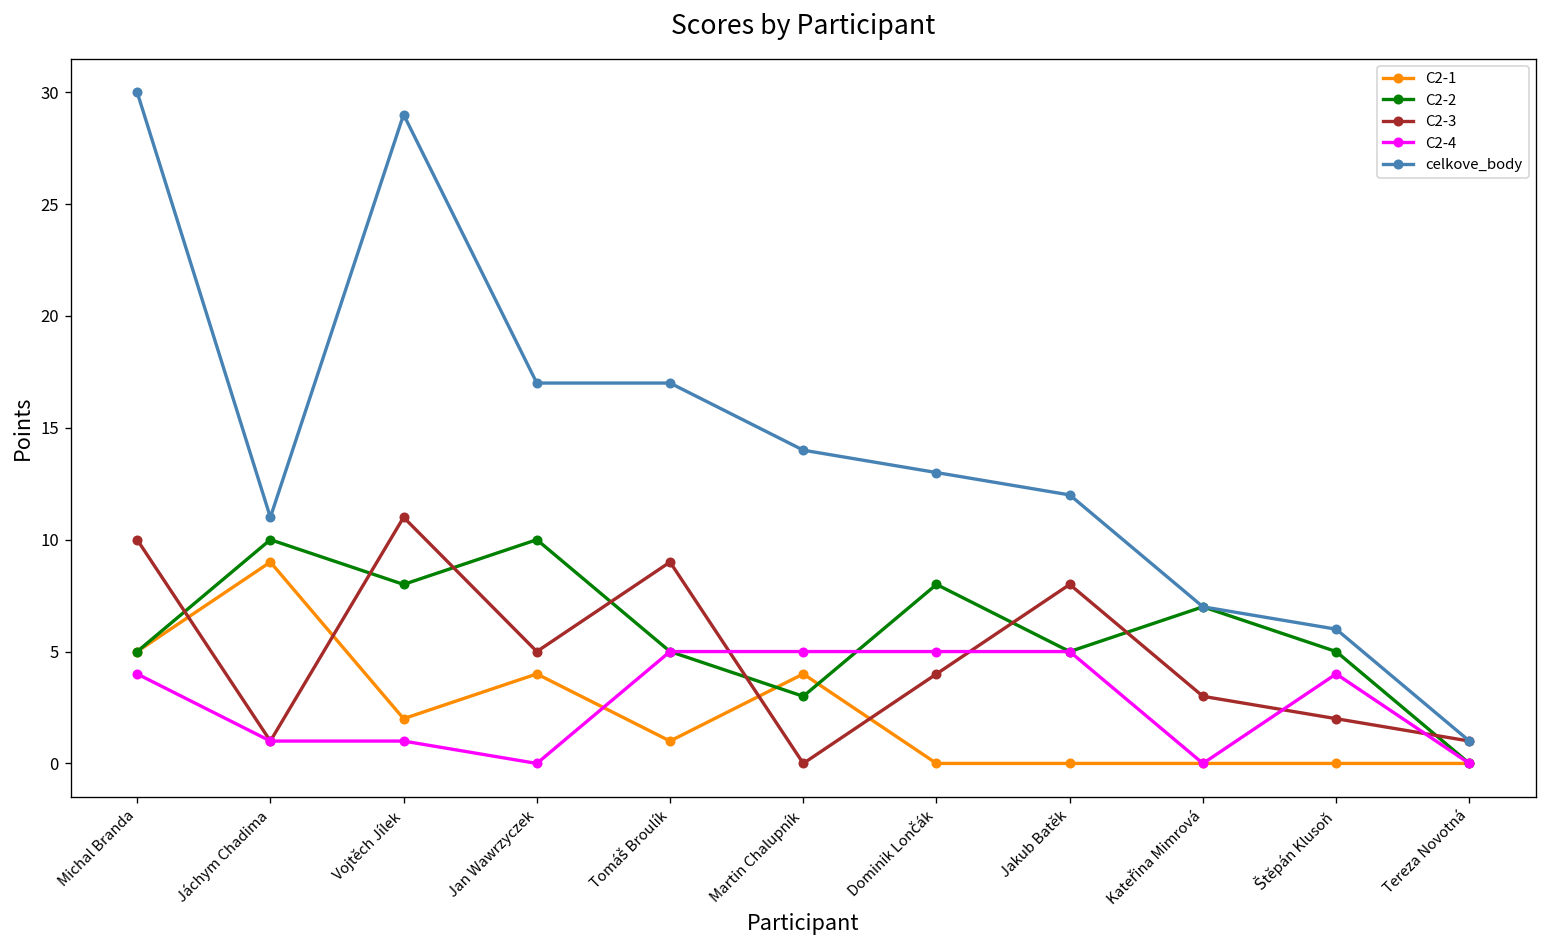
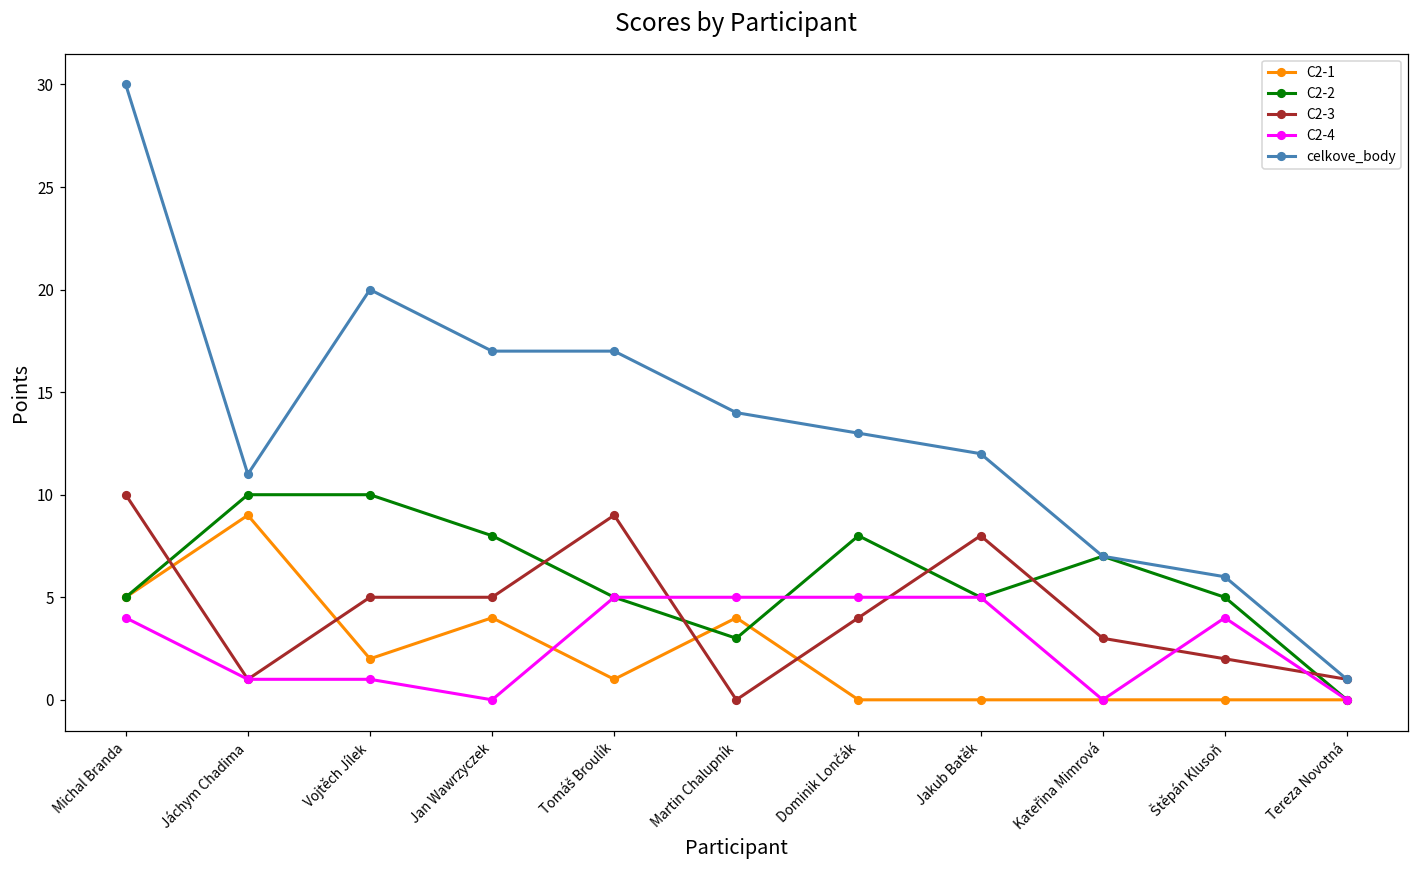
  {
    "C2-1": {
      "Jáchym Chadima": 9,
      "Vojtěch Jílek": 2,
      "Jan Wawrzyczek": 4,
      "Tomáš Broulík": 1,
      "Martin Chalupník": 4,
      "Dominik Lončák": 0,
      "Jakub Batěk": 0,
      "Štěpán Klusoň": 0
    },
    "C2-2": {
      "Jáchym Chadima": 10,
-     "Vojtěch Jílek": 8,
-     "Jan Wawrzyczek": 10,
+     "Vojtěch Jílek": 10,
+     "Jan Wawrzyczek": 8,
      "Martin Chalupník": 3,
      "Dominik Lončák": 8,
      "Štěpán Klusoň": 5
    },
    "C2-3": {
      "Michal Branda": 10,
-     "Vojtěch Jílek": 11,
+     "Vojtěch Jílek": 5,
      "Jan Wawrzyczek": 5,
      "Tomáš Broulík": 9,
      "Martin Chalupník": 0,
      "Dominik Lončák": 4,
      "Jakub Batěk": 8,
      "Kateřina Mimrová": 3,
      "Štěpán Klusoň": 2
    },
    "C2-4": {
      "Michal Branda": 4,
      "Vojtěch Jílek": 1,
      "Jan Wawrzyczek": 0,
      "Martin Chalupník": 5,
      "Dominik Lončák": 5,
      "Štěpán Klusoň": 4
    },
    "celkove_body": {
      "Michal Branda": 30,
      "Jáchym Chadima": 11,
-     "Vojtěch Jílek": 29,
+     "Vojtěch Jílek": 20,
      "Jan Wawrzyczek": 17,
      "Tomáš Broulík": 17,
      "Martin Chalupník": 14,
      "Dominik Lončák": 13,
      "Jakub Batěk": 12,
      "Štěpán Klusoň": 6
    }
  }
